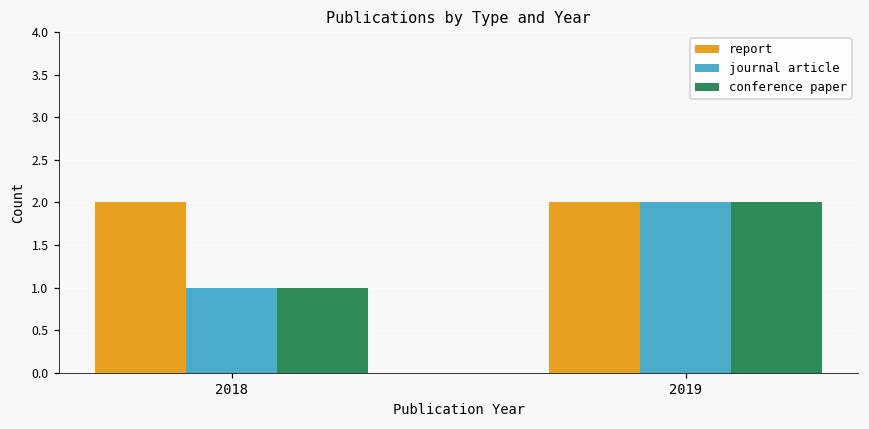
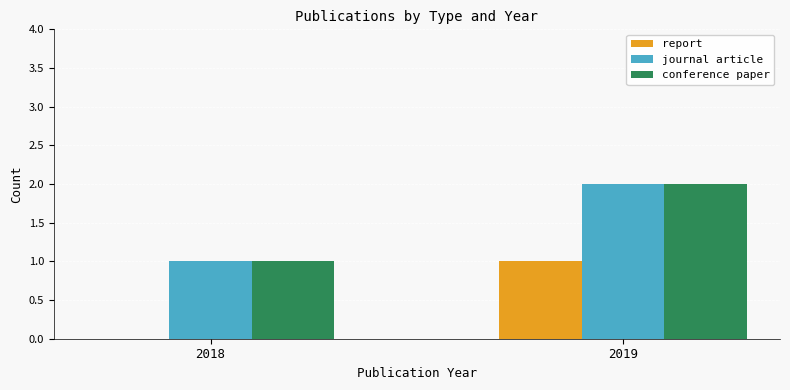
  {
    "report": {
-     "2018": 2,
-     "2019": 2
+     "2018": 0,
+     "2019": 1
    },
    "journal article": {
      "2018": 1,
      "2019": 2
    },
    "conference paper": {
      "2018": 1,
      "2019": 2
    }
  }
